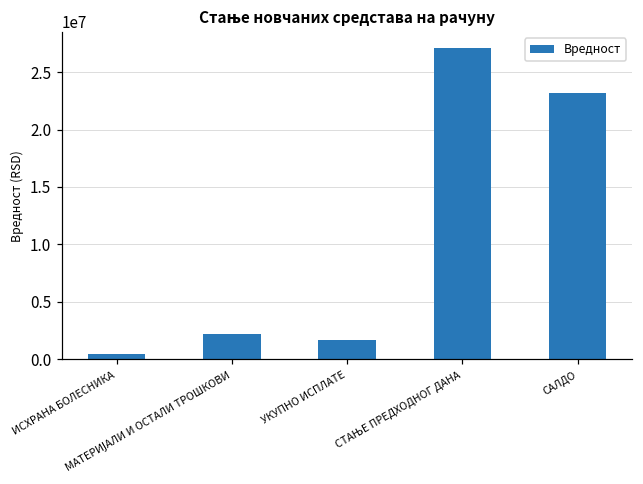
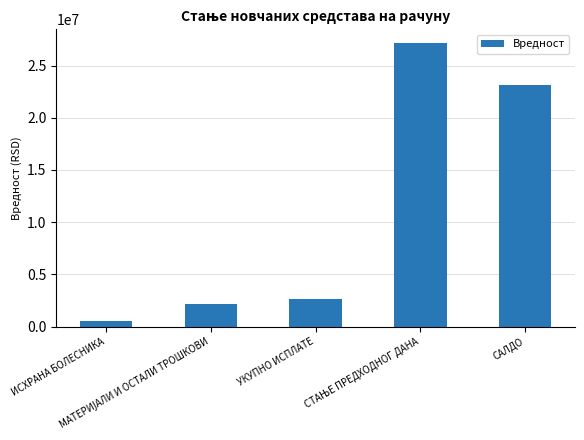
  {
    "ИСХРАНА БОЛЕСНИКА": 500000,
    "МАТЕРИЈАЛИ И ОСТАЛИ ТРОШКОВИ": 2200000,
-   "УКУПНО ИСПЛАТЕ": 1700000,
+   "УКУПНО ИСПЛАТЕ": 2700000,
    "СТАЊЕ ПРЕДХОДНОГ ДАНА": 27100000,
    "САЛДО": 23200000
  }
